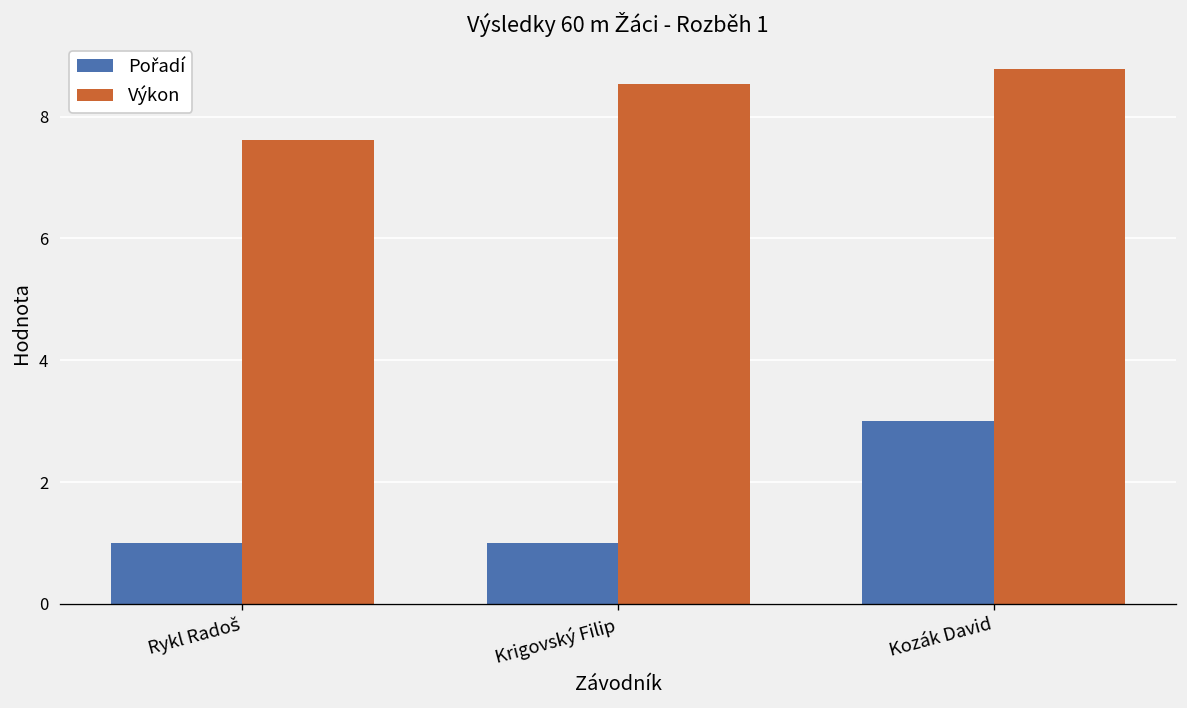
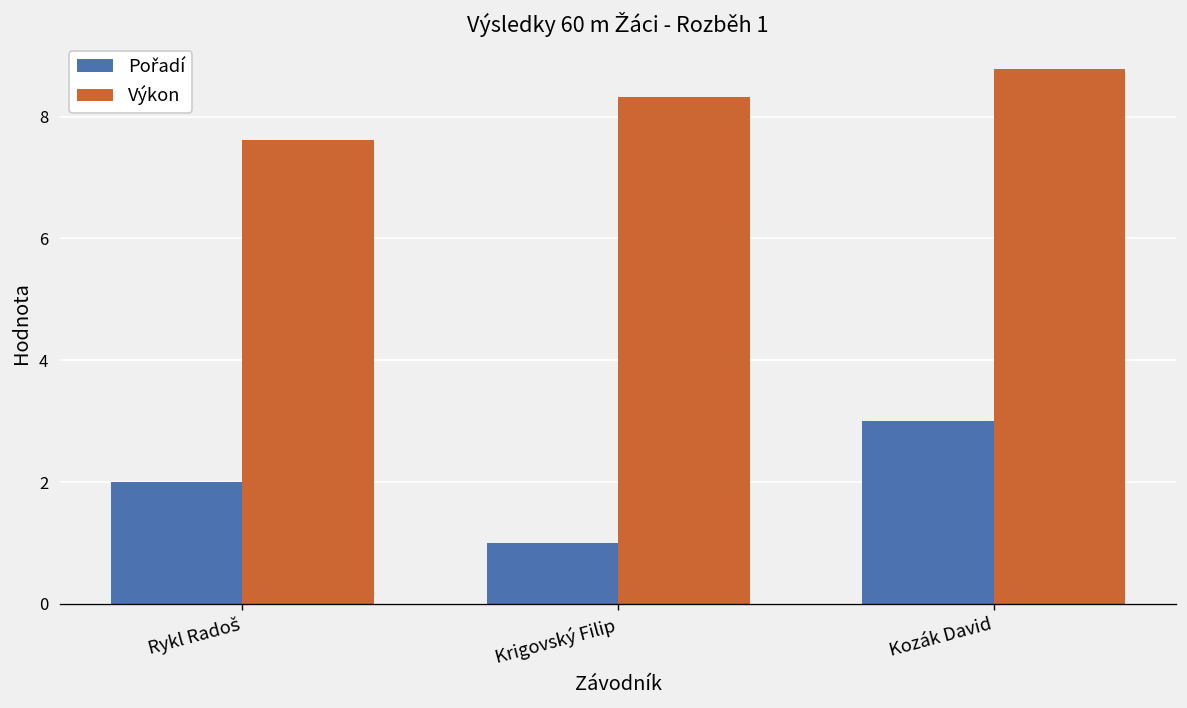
  {
    "Pořadí": {
-     "Rykl Radoš": 1,
+     "Rykl Radoš": 2,
      "Krigovský Filip": 1,
      "Kozák David": 3
    },
    "Výkon": {
      "Rykl Radoš": 7.6,
-     "Krigovský Filip": 8.5,
+     "Krigovský Filip": 8.3,
      "Kozák David": 8.8
    }
  }
